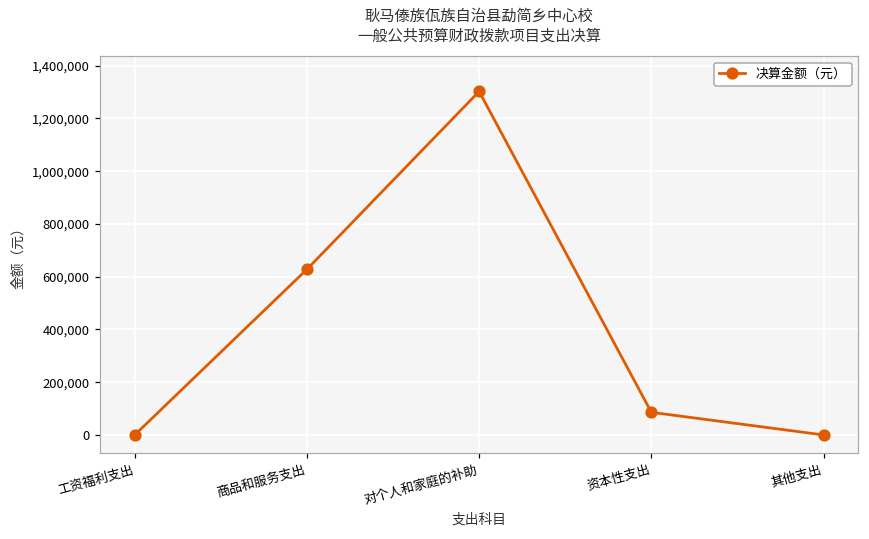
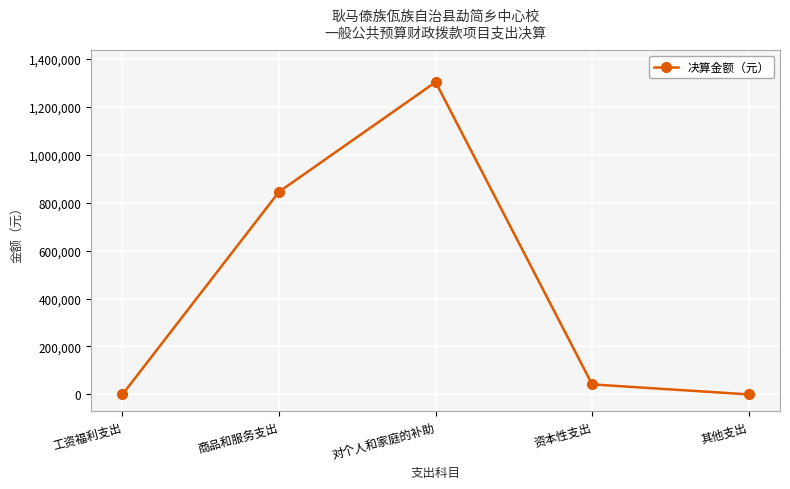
  {
    "决算金额（元）": {
      "工资福利支出": "0",
-     "商品和服务支出": "630,000",
+     "商品和服务支出": "840,000",
      "对个人和家庭的补助": "1,300,000",
-     "资本性支出": "90,000",
+     "资本性支出": "40,000",
      "其他支出": "0"
    }
  }
